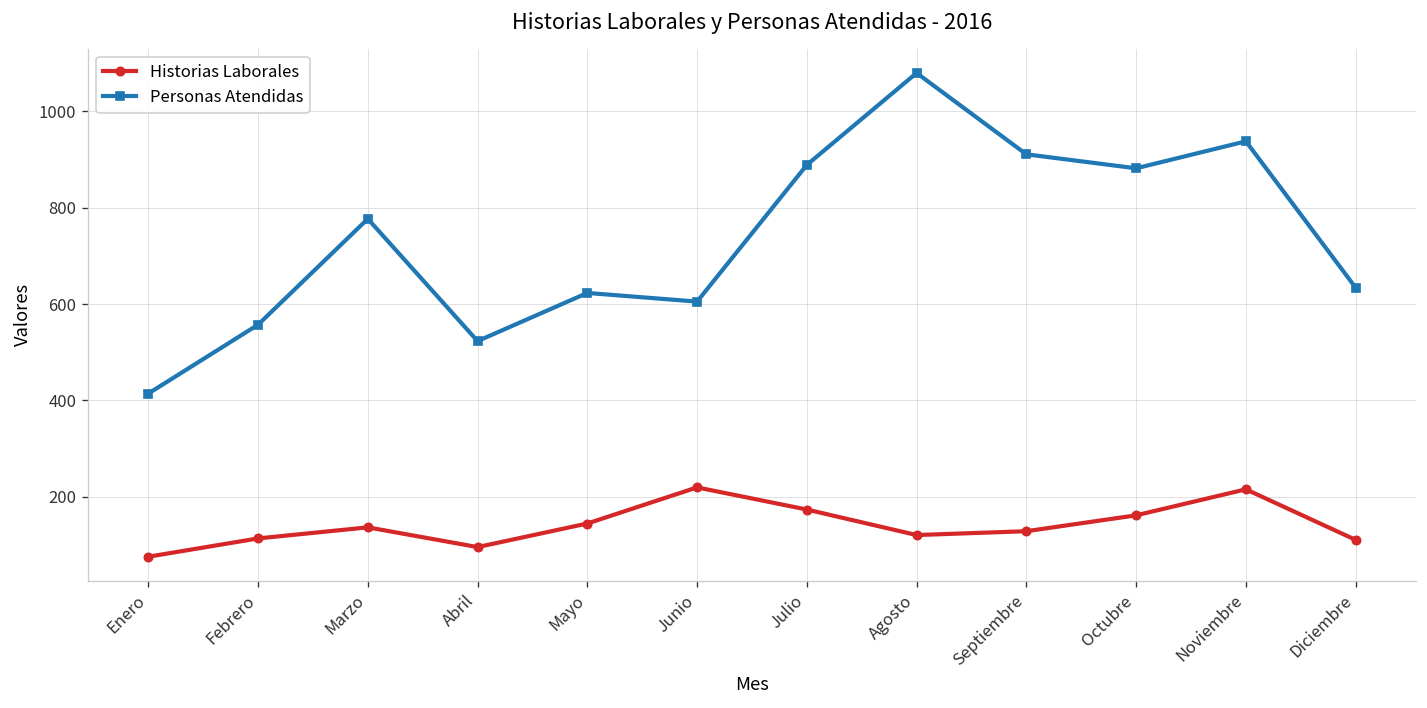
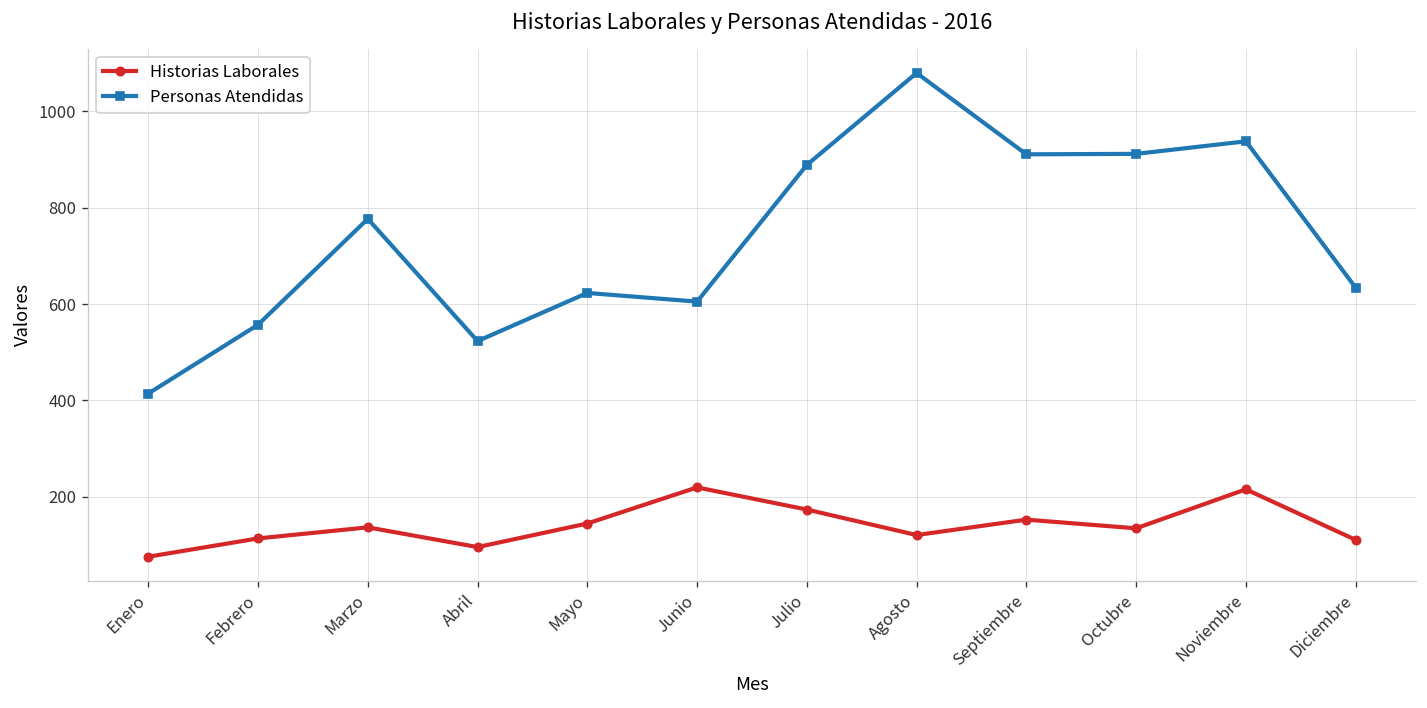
  {
    "Historias Laborales": {
      "Enero": 80,
      "Febrero": 110,
      "Marzo": 140,
      "Abril": 100,
      "Mayo": 140,
      "Junio": 220,
      "Julio": 170,
      "Agosto": 120,
-     "Septiembre": 130,
-     "Octubre": 160,
+     "Septiembre": 150,
+     "Octubre": 130,
      "Noviembre": 220,
      "Diciembre": 110
    },
    "Personas Atendidas": {
      "Enero": 410,
      "Febrero": 560,
      "Marzo": 780,
      "Abril": 520,
      "Mayo": 620,
      "Junio": 610,
      "Julio": 890,
      "Agosto": 1080,
      "Septiembre": 910,
-     "Octubre": 880,
+     "Octubre": 910,
      "Noviembre": 940,
      "Diciembre": 630
    }
  }
